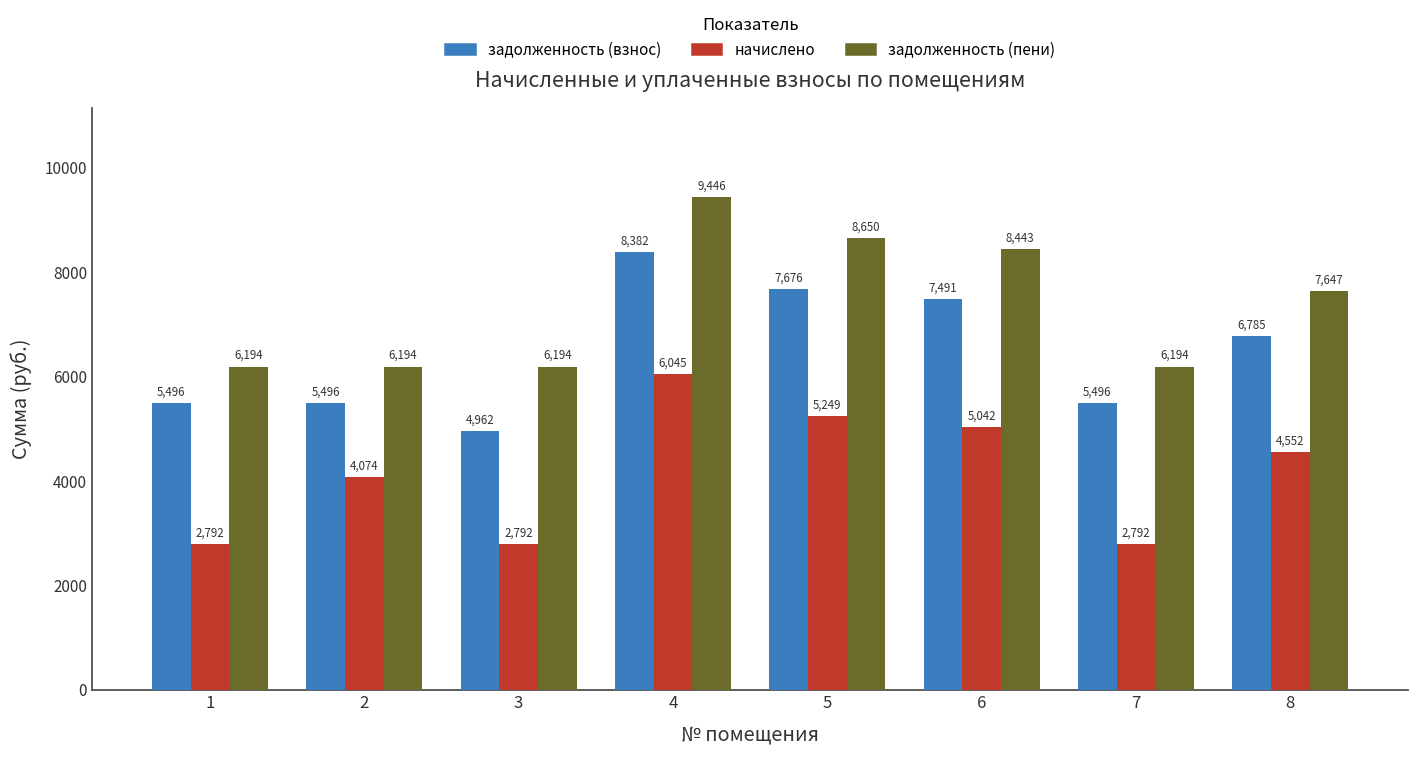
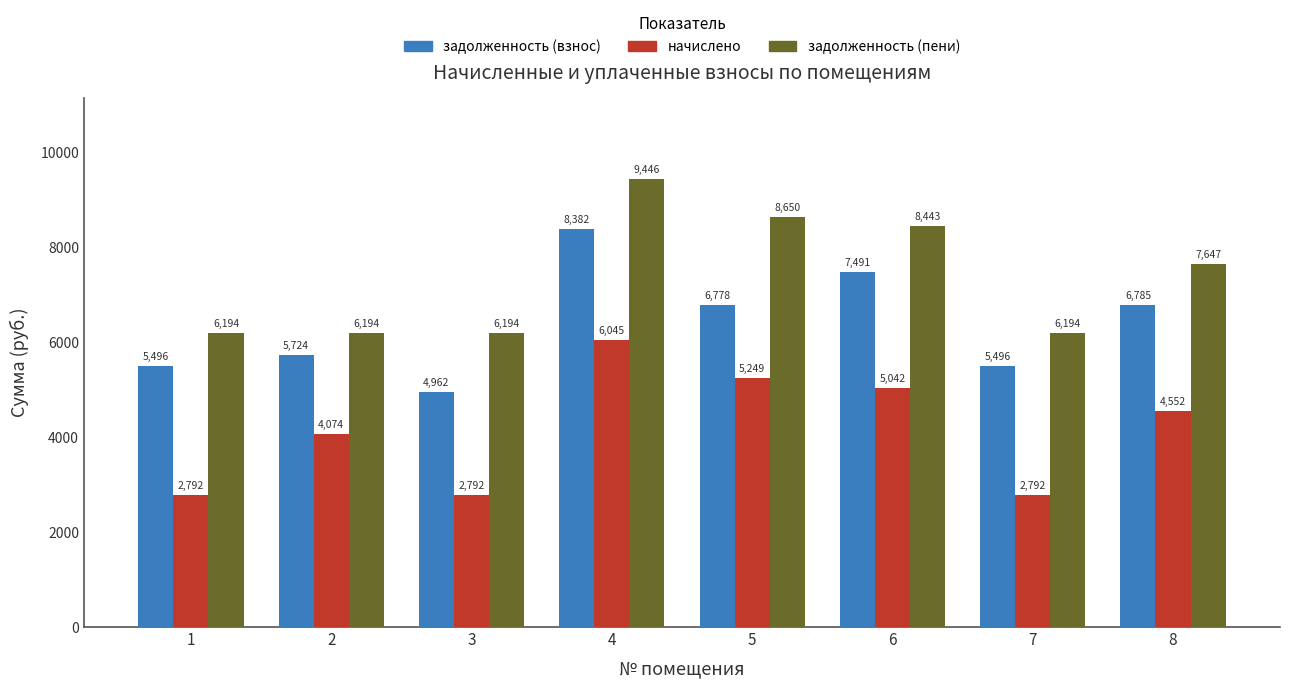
  {
    "задолженность (взнос)": {
      "1": "5,496",
-     "2": "5,496",
+     "2": "5,724",
      "3": "4,962",
      "4": "8,382",
-     "5": "7,676",
+     "5": "6,778",
      "6": "7,491",
      "7": "5,496",
      "8": "6,785"
    },
    "начислено": {
      "1": "2,792",
      "2": "4,074",
      "3": "2,792",
      "4": "6,045",
      "5": "5,249",
      "6": "5,042",
      "7": "2,792",
      "8": "4,552"
    },
    "задолженность (пени)": {
      "1": "6,194",
      "2": "6,194",
      "3": "6,194",
      "4": "9,446",
      "5": "8,650",
      "6": "8,443",
      "7": "6,194",
      "8": "7,647"
    }
  }
